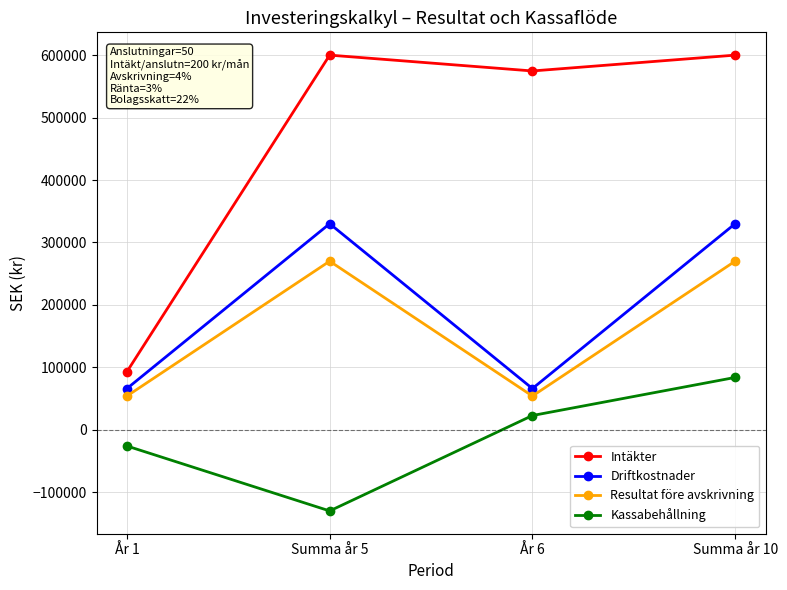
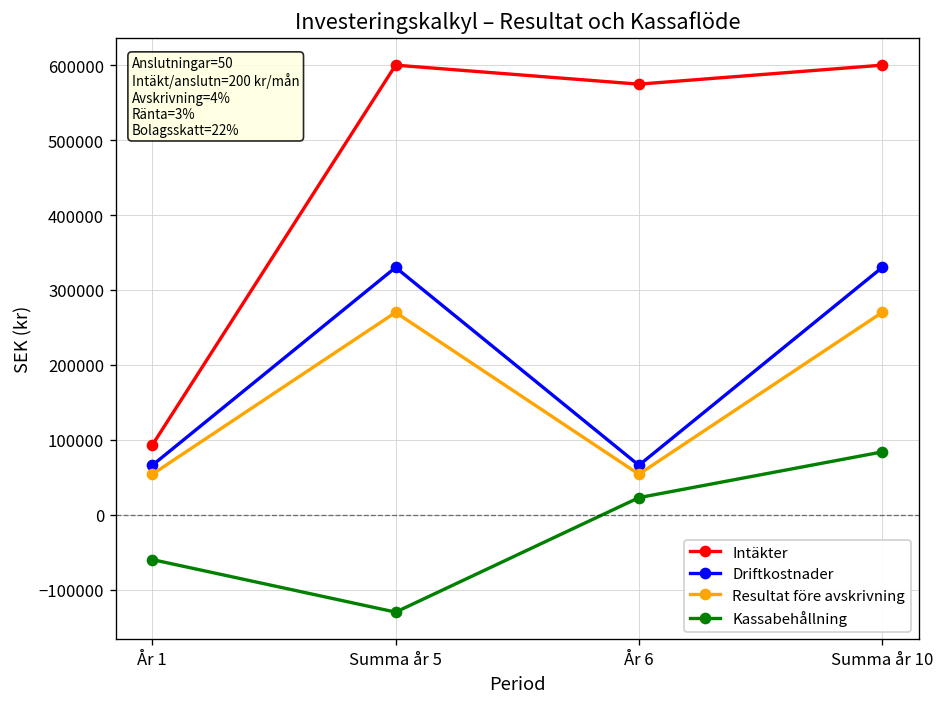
  {
    "Intäkter": {
      "År 1": 90000,
      "Summa år 5": 600000,
      "År 6": 570000,
      "Summa år 10": 600000
    },
    "Driftkostnader": {
      "År 1": 70000,
      "Summa år 5": 330000,
      "År 6": 70000,
      "Summa år 10": 330000
    },
    "Resultat före avskrivning": {
      "År 1": 50000,
      "Summa år 5": 270000,
      "År 6": 50000,
      "Summa år 10": 270000
    },
    "Kassabehållning": {
-     "År 1": -30000,
+     "År 1": -60000,
      "Summa år 5": -130000,
      "År 6": 20000,
      "Summa år 10": 80000
    }
  }
